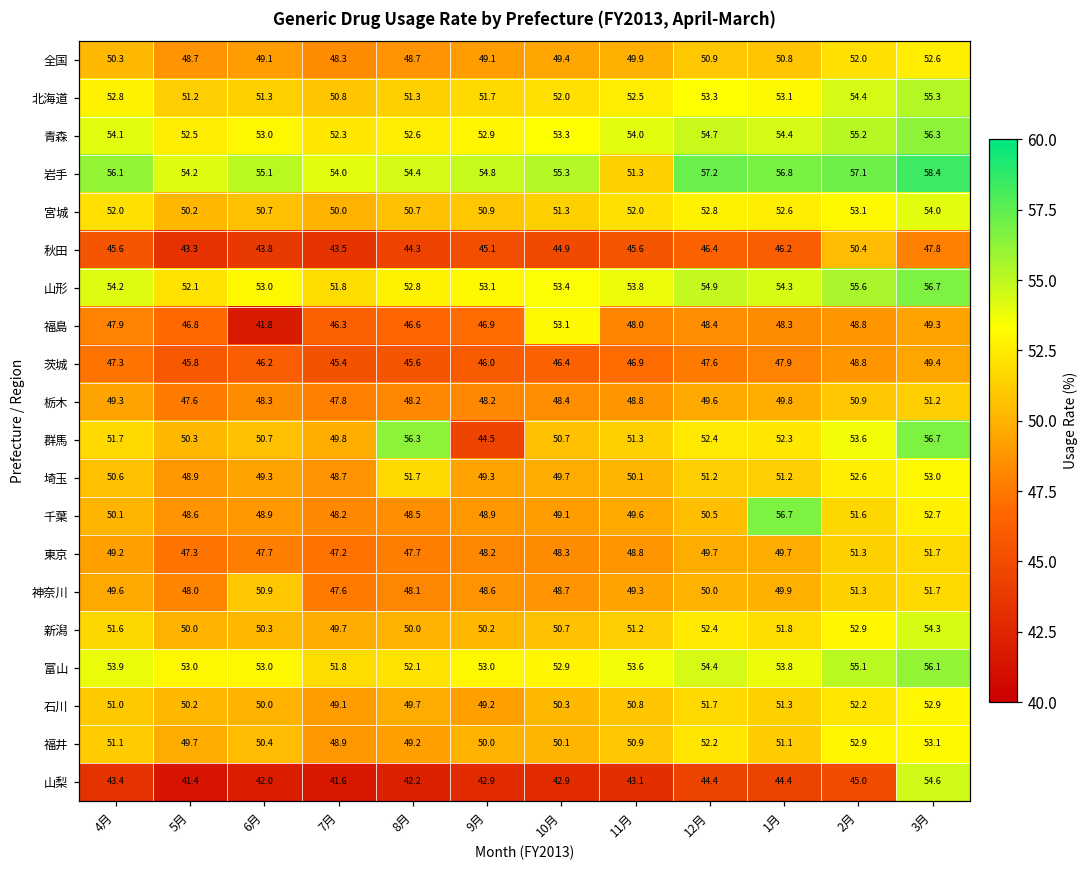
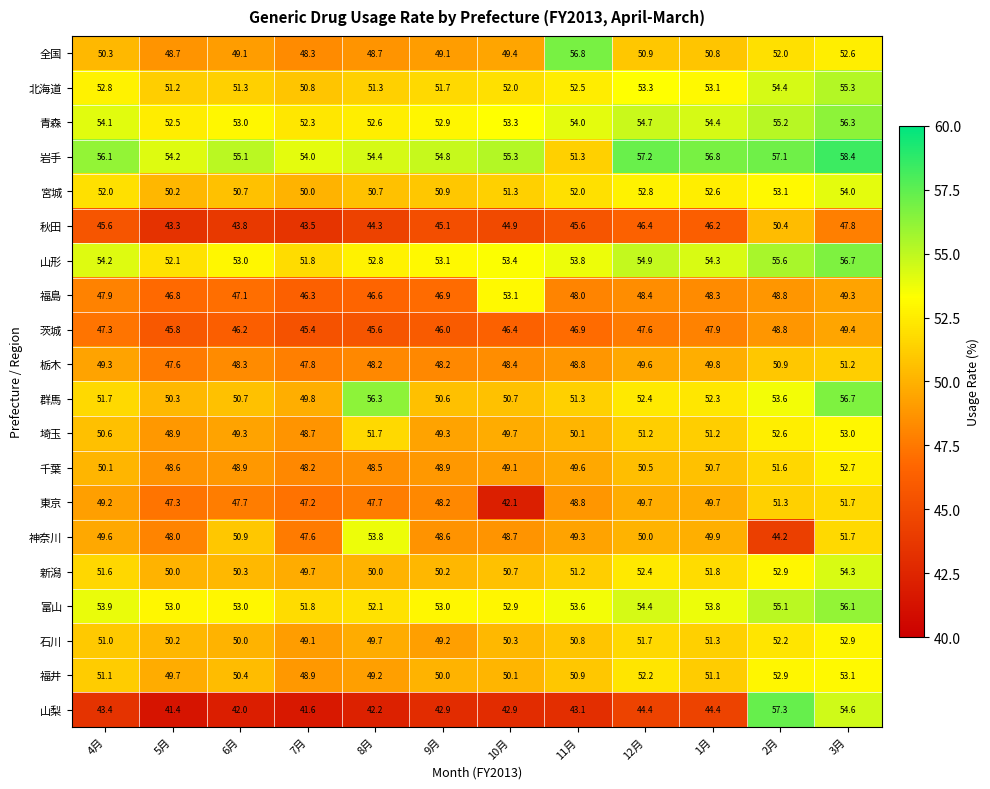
  {
    "全国": {
      "4月": 50.3,
      "5月": 48.7,
      "6月": 49.1,
      "7月": 48.3,
      "8月": 48.7,
      "9月": 49.1,
      "10月": 49.4,
-     "11月": 49.9,
+     "11月": 56.8,
      "12月": 50.9,
      "1月": 50.8,
      "2月": 52.0,
      "3月": 52.6
    },
    "福島": {
      "4月": 47.9,
      "5月": 46.8,
-     "6月": 41.8,
+     "6月": 47.1,
      "7月": 46.3,
      "8月": 46.6,
      "9月": 46.9,
      "10月": 53.1,
      "11月": 48.0,
      "12月": 48.4,
      "1月": 48.3,
      "2月": 48.8,
      "3月": 49.3
    },
    "群馬": {
      "4月": 51.7,
      "5月": 50.3,
      "6月": 50.7,
      "7月": 49.8,
      "8月": 56.3,
-     "9月": 44.5,
+     "9月": 50.6,
      "10月": 50.7,
      "11月": 51.3,
      "12月": 52.4,
      "1月": 52.3,
      "2月": 53.6,
      "3月": 56.7
    },
    "千葉": {
      "4月": 50.1,
      "5月": 48.6,
      "6月": 48.9,
      "7月": 48.2,
      "8月": 48.5,
      "9月": 48.9,
      "10月": 49.1,
      "11月": 49.6,
      "12月": 50.5,
-     "1月": 56.7,
+     "1月": 50.7,
      "2月": 51.6,
      "3月": 52.7
    },
    "東京": {
      "4月": 49.2,
      "5月": 47.3,
      "6月": 47.7,
      "7月": 47.2,
      "8月": 47.7,
      "9月": 48.2,
-     "10月": 48.3,
+     "10月": 42.1,
      "11月": 48.8,
      "12月": 49.7,
      "1月": 49.7,
      "2月": 51.3,
      "3月": 51.7
    },
    "神奈川": {
      "4月": 49.6,
      "5月": 48.0,
      "6月": 50.9,
      "7月": 47.6,
-     "8月": 48.1,
+     "8月": 53.8,
      "9月": 48.6,
      "10月": 48.7,
      "11月": 49.3,
      "12月": 50.0,
      "1月": 49.9,
-     "2月": 51.3,
+     "2月": 44.2,
      "3月": 51.7
    },
    "山梨": {
      "4月": 43.4,
      "5月": 41.4,
      "6月": 42.0,
      "7月": 41.6,
      "8月": 42.2,
      "9月": 42.9,
      "10月": 42.9,
      "11月": 43.1,
      "12月": 44.4,
      "1月": 44.4,
-     "2月": 45.0,
+     "2月": 57.3,
      "3月": 54.6
    }
  }
